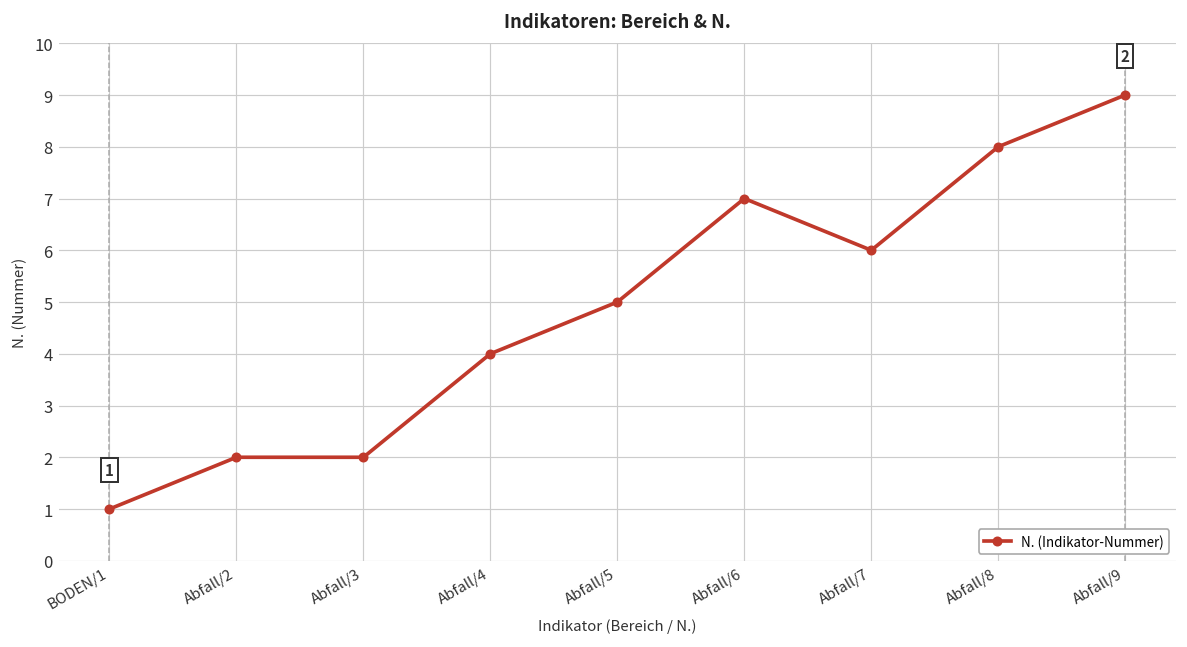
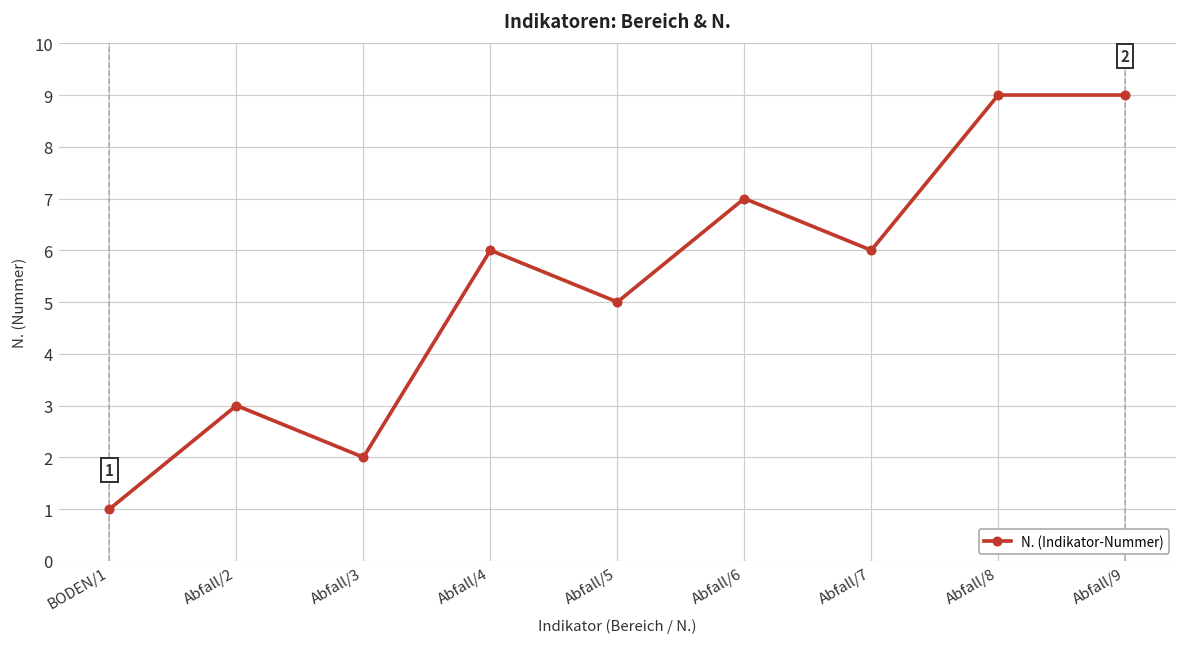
  {
-   "Abfall/2": 2,
+   "Abfall/2": 3,
    "Abfall/3": 2,
-   "Abfall/4": 4,
+   "Abfall/4": 6,
    "Abfall/5": 5,
    "Abfall/6": 7,
    "Abfall/7": 6,
-   "Abfall/8": 8,
+   "Abfall/8": 9,
    "Abfall/9": 9
  }
